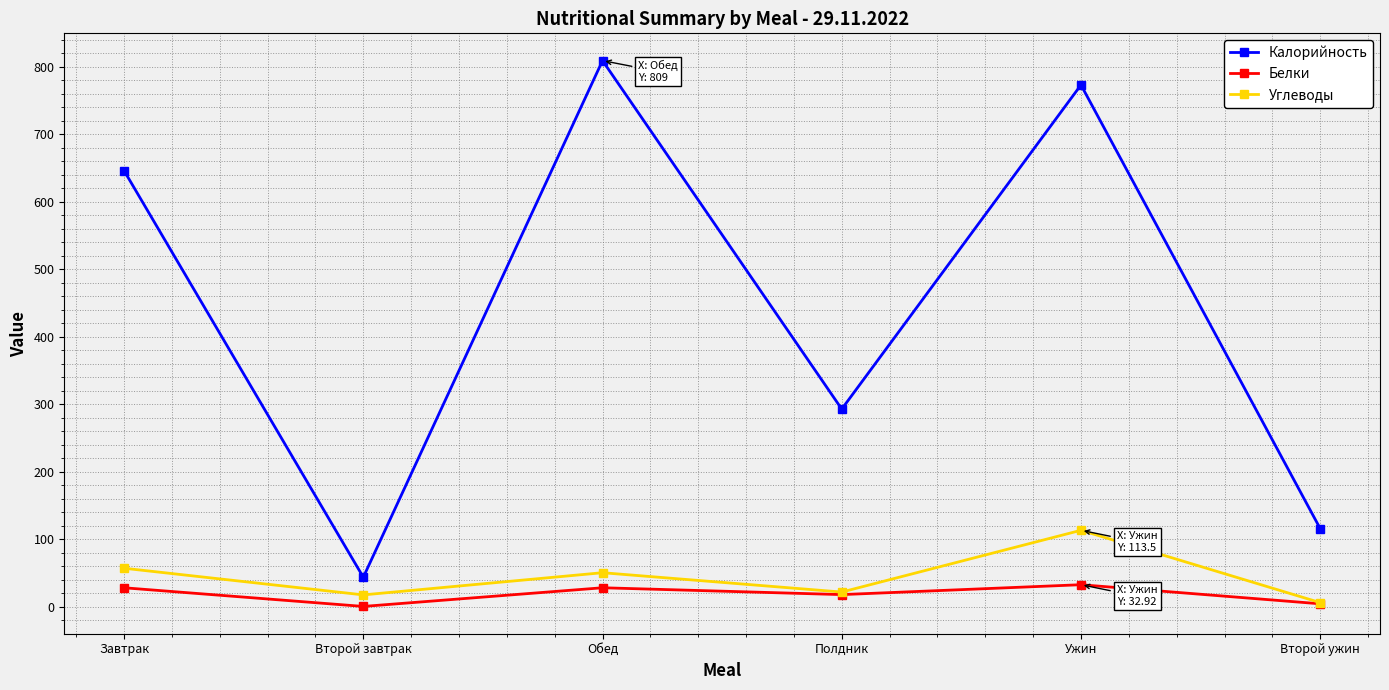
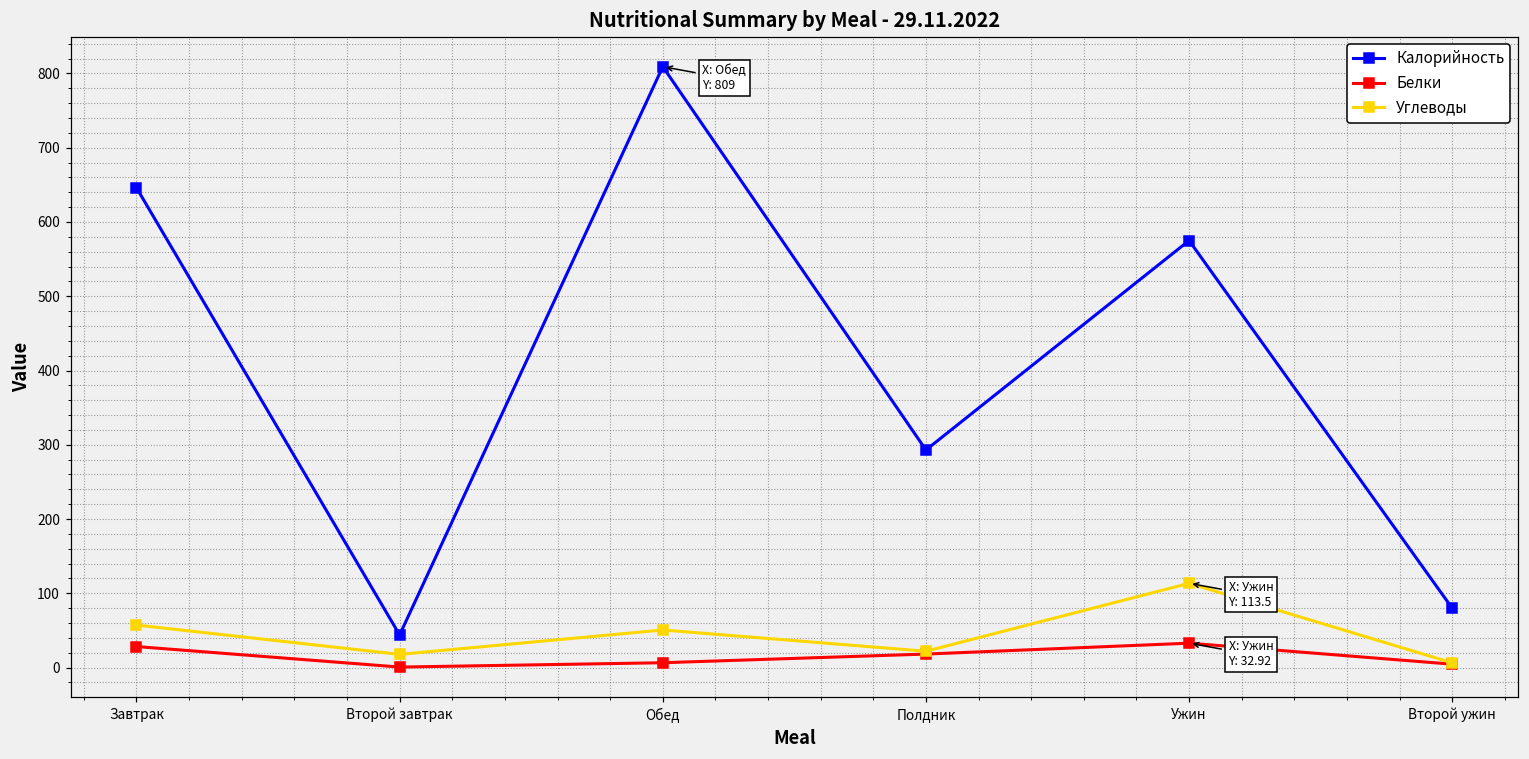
  {
    "Калорийность": {
      "Завтрак": 650,
      "Второй завтрак": 40,
      "Полдник": 290,
-     "Ужин": 770,
-     "Второй ужин": 120
+     "Ужин": 580,
+     "Второй ужин": 80
    },
    "Белки": {
      "Завтрак": 30,
      "Второй завтрак": 0,
-     "Обед": 30
+     "Обед": 10
    },
    "Углеводы": {
      "Завтрак": 60,
      "Второй завтрак": 20,
      "Обед": 50
    }
  }
